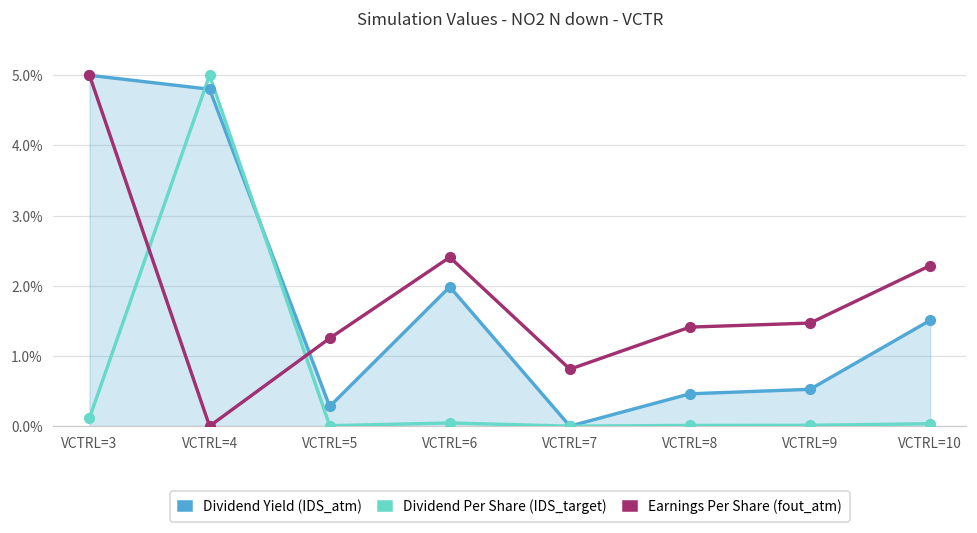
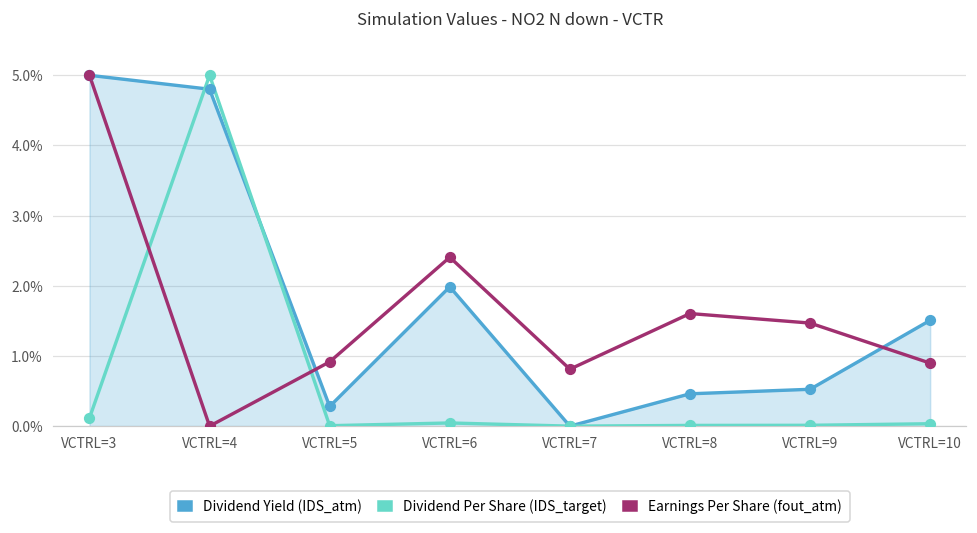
  {
    "Earnings Per Share (fout_atm)": {
      "VCTRL=4": "0.0%",
-     "VCTRL=5": "1.3%",
+     "VCTRL=5": "0.9%",
      "VCTRL=6": "2.4%",
      "VCTRL=7": "0.8%",
-     "VCTRL=8": "1.4%",
+     "VCTRL=8": "1.6%",
      "VCTRL=9": "1.5%",
-     "VCTRL=10": "2.3%"
+     "VCTRL=10": "0.9%"
    }
  }
